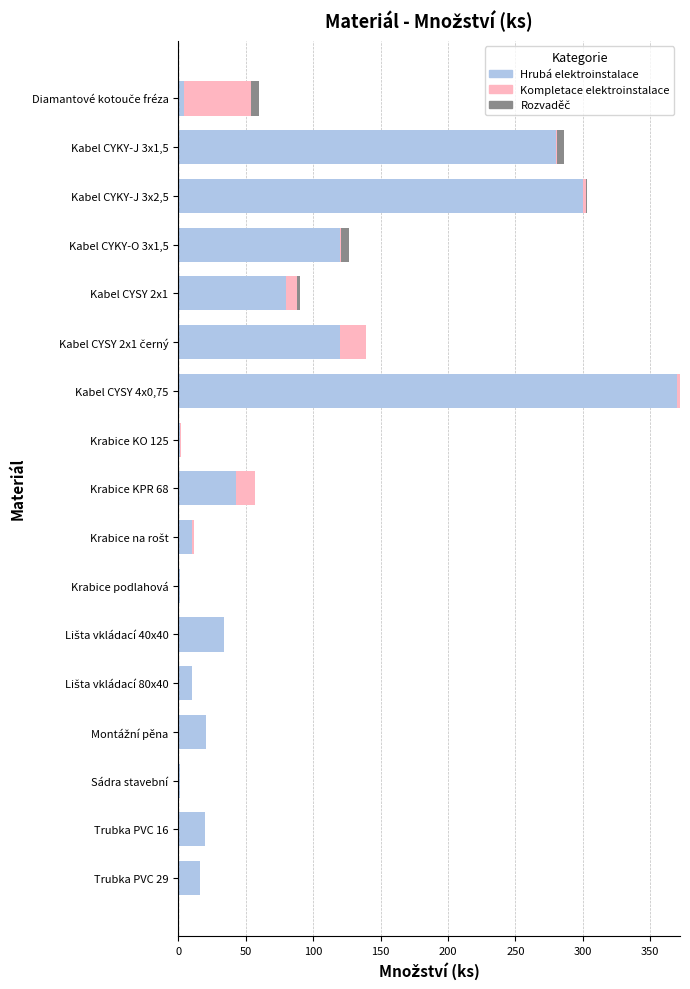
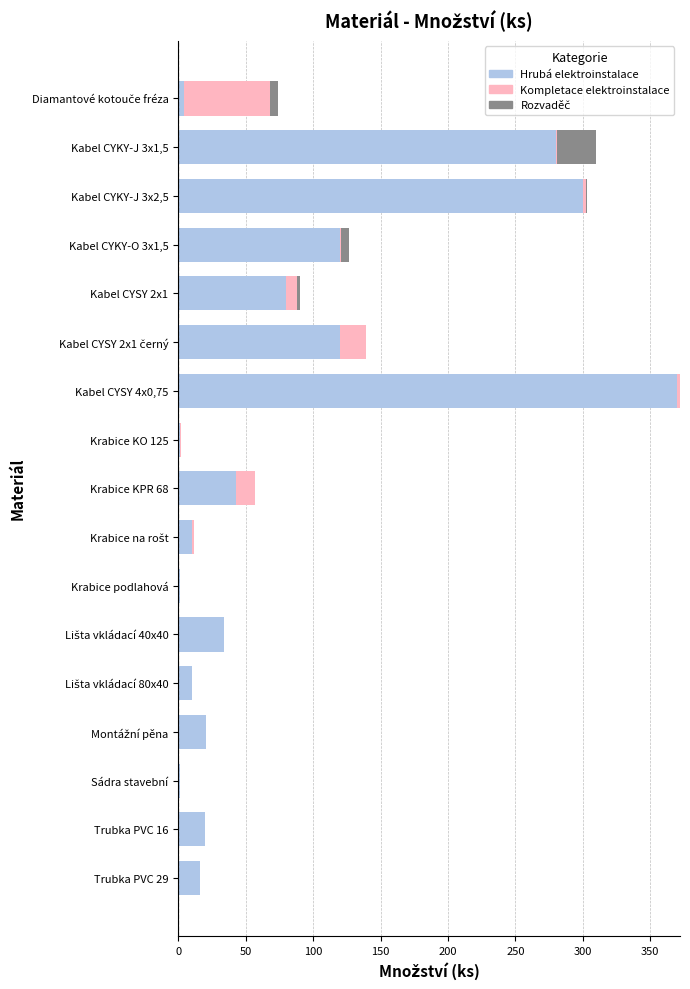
  {
    "Hrubá elektroinstalace": {
      "Diamantové kotouče fréza": 4,
      "Kabel CYKY-J 3x1,5": 280,
      "Kabel CYKY-J 3x2,5": 300,
      "Kabel CYKY-O 3x1,5": 120,
      "Kabel CYSY 2x1": 80,
      "Kabel CYSY 2x1 černý": 120,
      "Kabel CYSY 4x0,75": 370,
      "Krabice KPR 68": 43,
      "Krabice na rošt": 10,
      "Lišta vkládací 40x40": 34,
      "Lišta vkládací 80x40": 10,
      "Montážní pěna": 21,
      "Trubka PVC 16": 20,
      "Trubka PVC 29": 16
    },
    "Kompletace elektroinstalace": {
-     "Diamantové kotouče fréza": 50,
+     "Diamantové kotouče fréza": 64,
      "Kabel CYKY-J 3x2,5": 2,
      "Kabel CYSY 2x1": 8,
      "Kabel CYSY 2x1 černý": 19,
      "Kabel CYSY 4x0,75": 2,
      "Krabice KPR 68": 14,
      "Krabice na rošt": 2,
      "Krabice podlahová": 0,
      "Lišta vkládací 40x40": 0,
      "Lišta vkládací 80x40": 0,
      "Montážní pěna": 0,
      "Sádra stavební": 0,
      "Trubka PVC 16": 0,
      "Trubka PVC 29": 0
    },
    "Rozvaděč": {
      "Diamantové kotouče fréza": 6,
-     "Kabel CYKY-J 3x1,5": 5,
+     "Kabel CYKY-J 3x1,5": 29,
      "Kabel CYKY-O 3x1,5": 6,
      "Kabel CYSY 2x1": 2,
      "Kabel CYSY 2x1 černý": 0,
      "Kabel CYSY 4x0,75": 0,
      "Krabice KO 125": 0,
      "Krabice KPR 68": 0,
      "Krabice na rošt": 0,
      "Krabice podlahová": 0,
      "Lišta vkládací 40x40": 0,
      "Lišta vkládací 80x40": 0,
      "Montážní pěna": 0,
      "Sádra stavební": 0,
      "Trubka PVC 16": 0,
      "Trubka PVC 29": 0
    }
  }
